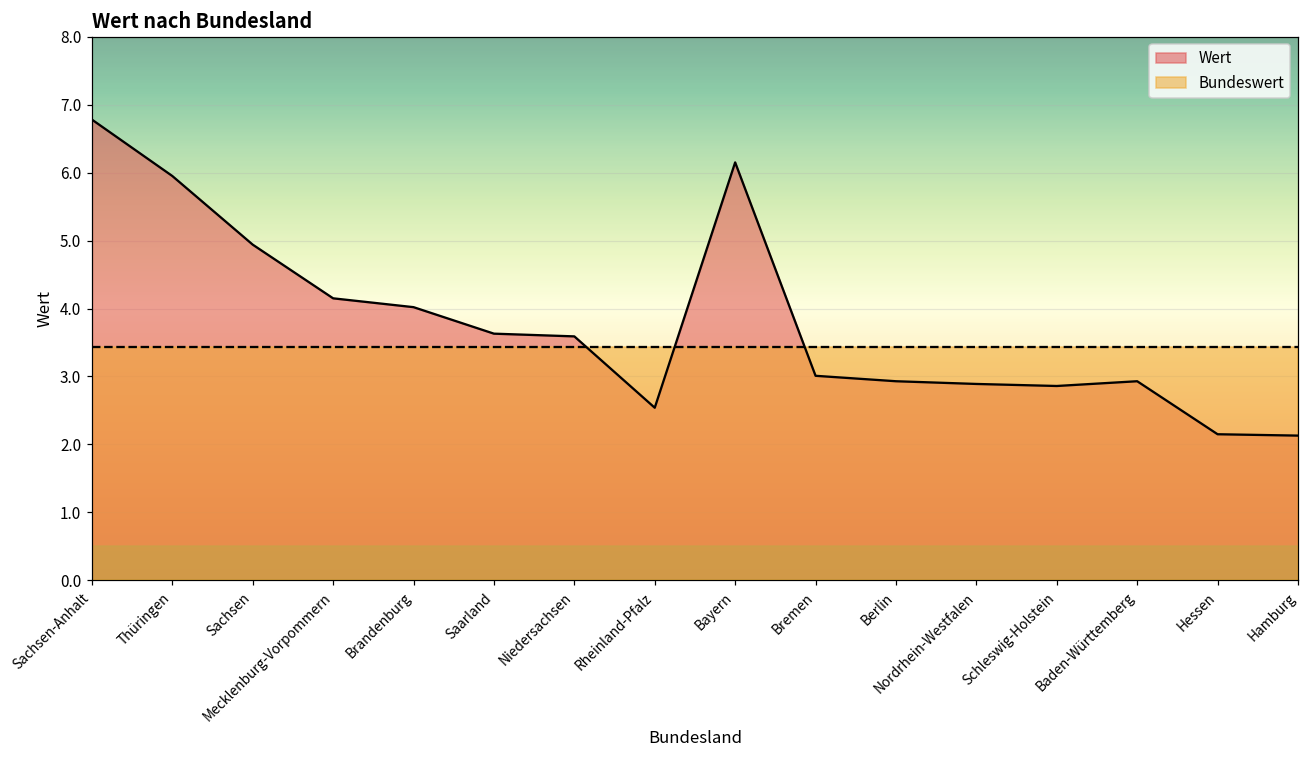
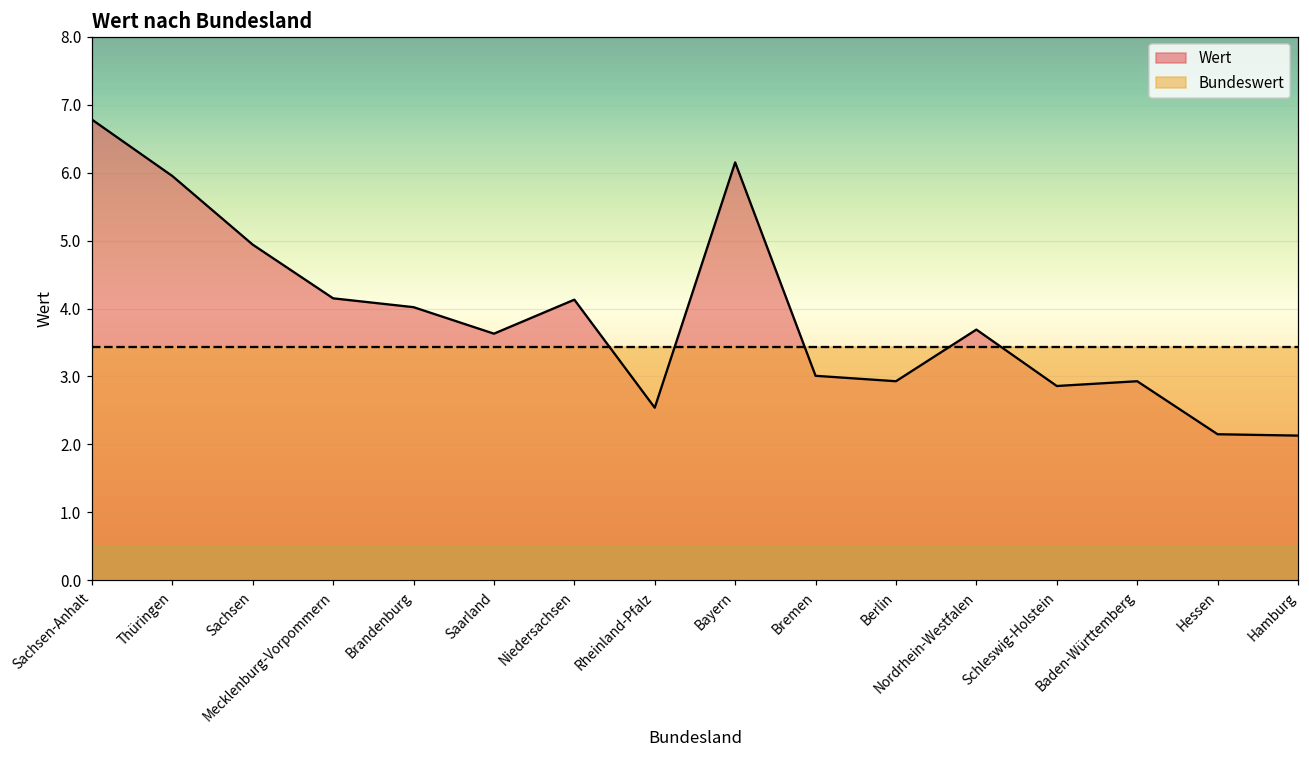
  {
    "Wert": {
      "Sachsen-Anhalt": 6.8,
      "Thüringen": 6.0,
      "Sachsen": 4.9,
      "Mecklenburg-Vorpommern": 4.2,
      "Brandenburg": 4.0,
      "Saarland": 3.6,
-     "Niedersachsen": 3.6,
+     "Niedersachsen": 4.1,
      "Rheinland-Pfalz": 2.5,
      "Bayern": 6.2,
      "Bremen": 3.0,
      "Berlin": 2.9,
-     "Nordrhein-Westfalen": 2.9,
+     "Nordrhein-Westfalen": 3.7,
      "Schleswig-Holstein": 2.9,
      "Baden-Württemberg": 2.9,
      "Hessen": 2.2,
      "Hamburg": 2.1
    },
    "Bundeswert": {
      "Sachsen-Anhalt": 3.4,
      "Thüringen": 3.4,
      "Sachsen": 3.4,
      "Mecklenburg-Vorpommern": 3.4,
      "Brandenburg": 3.4,
      "Saarland": 3.4,
      "Niedersachsen": 3.4,
      "Rheinland-Pfalz": 3.4,
      "Bayern": 3.4,
      "Bremen": 3.4,
      "Berlin": 3.4,
      "Nordrhein-Westfalen": 3.4,
      "Schleswig-Holstein": 3.4,
      "Baden-Württemberg": 3.4,
      "Hessen": 3.4,
      "Hamburg": 3.4
    }
  }
